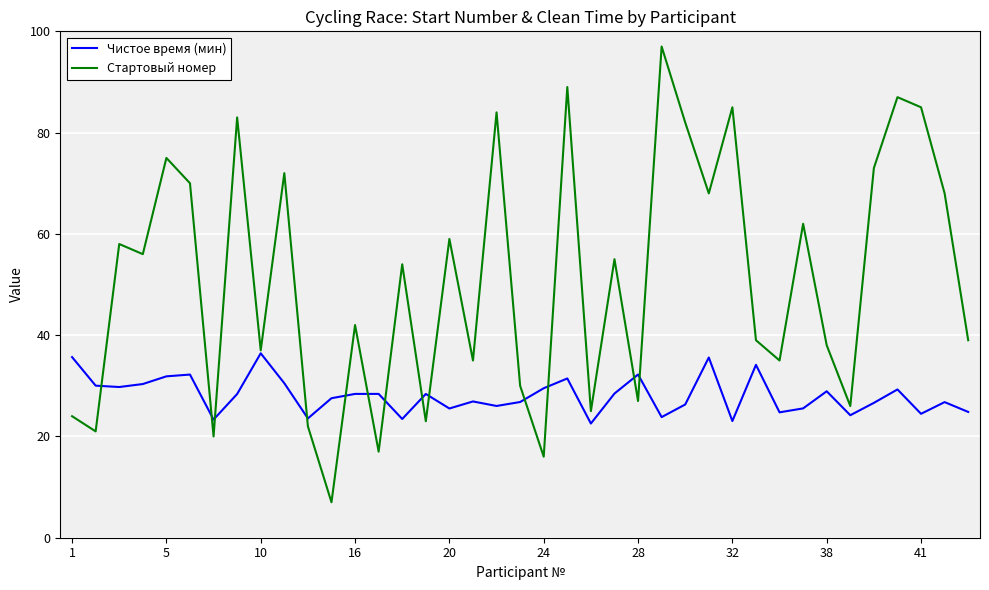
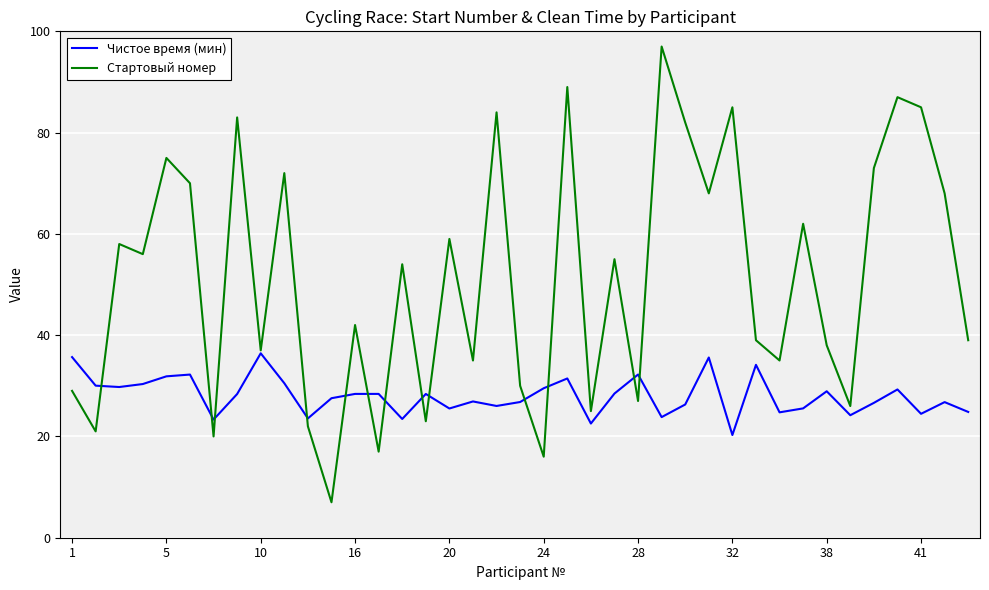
  {
    "Чистое время (мин)": {
      "1": 36,
      "5": 32,
      "10": 36,
      "16": 28,
      "20": 26,
      "24": 30,
      "28": 32,
-     "32": 23,
+     "32": 20,
      "38": 29,
      "41": 24
    },
    "Стартовый номер": {
-     "1": 24,
+     "1": 29,
      "5": 75,
      "10": 37,
      "16": 42,
      "20": 59,
      "24": 16,
      "28": 27,
      "32": 85,
      "38": 38,
      "41": 85
    }
  }
